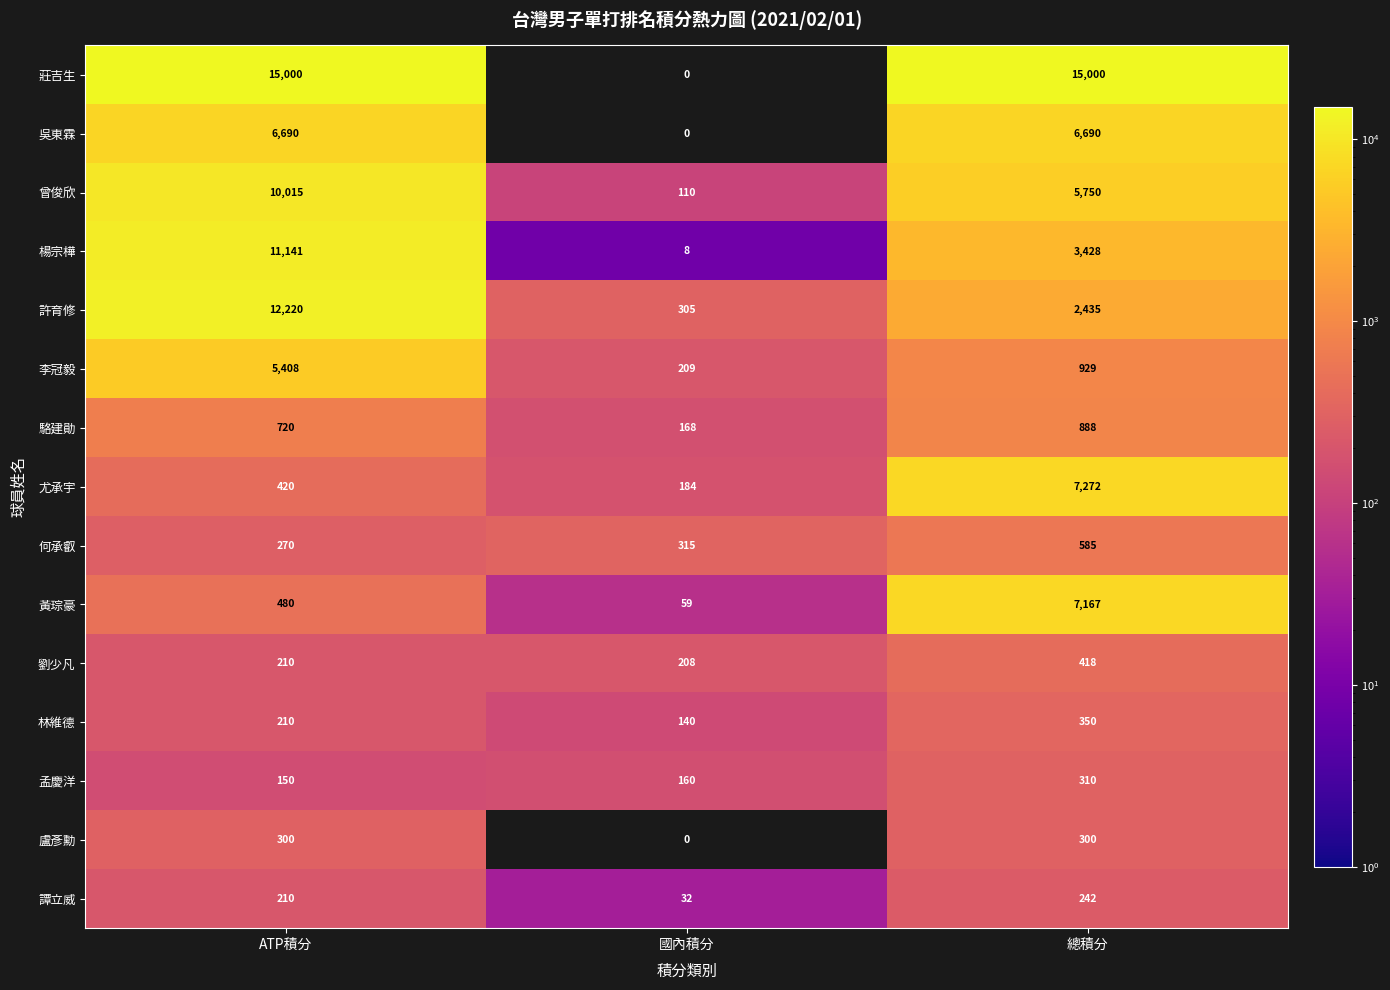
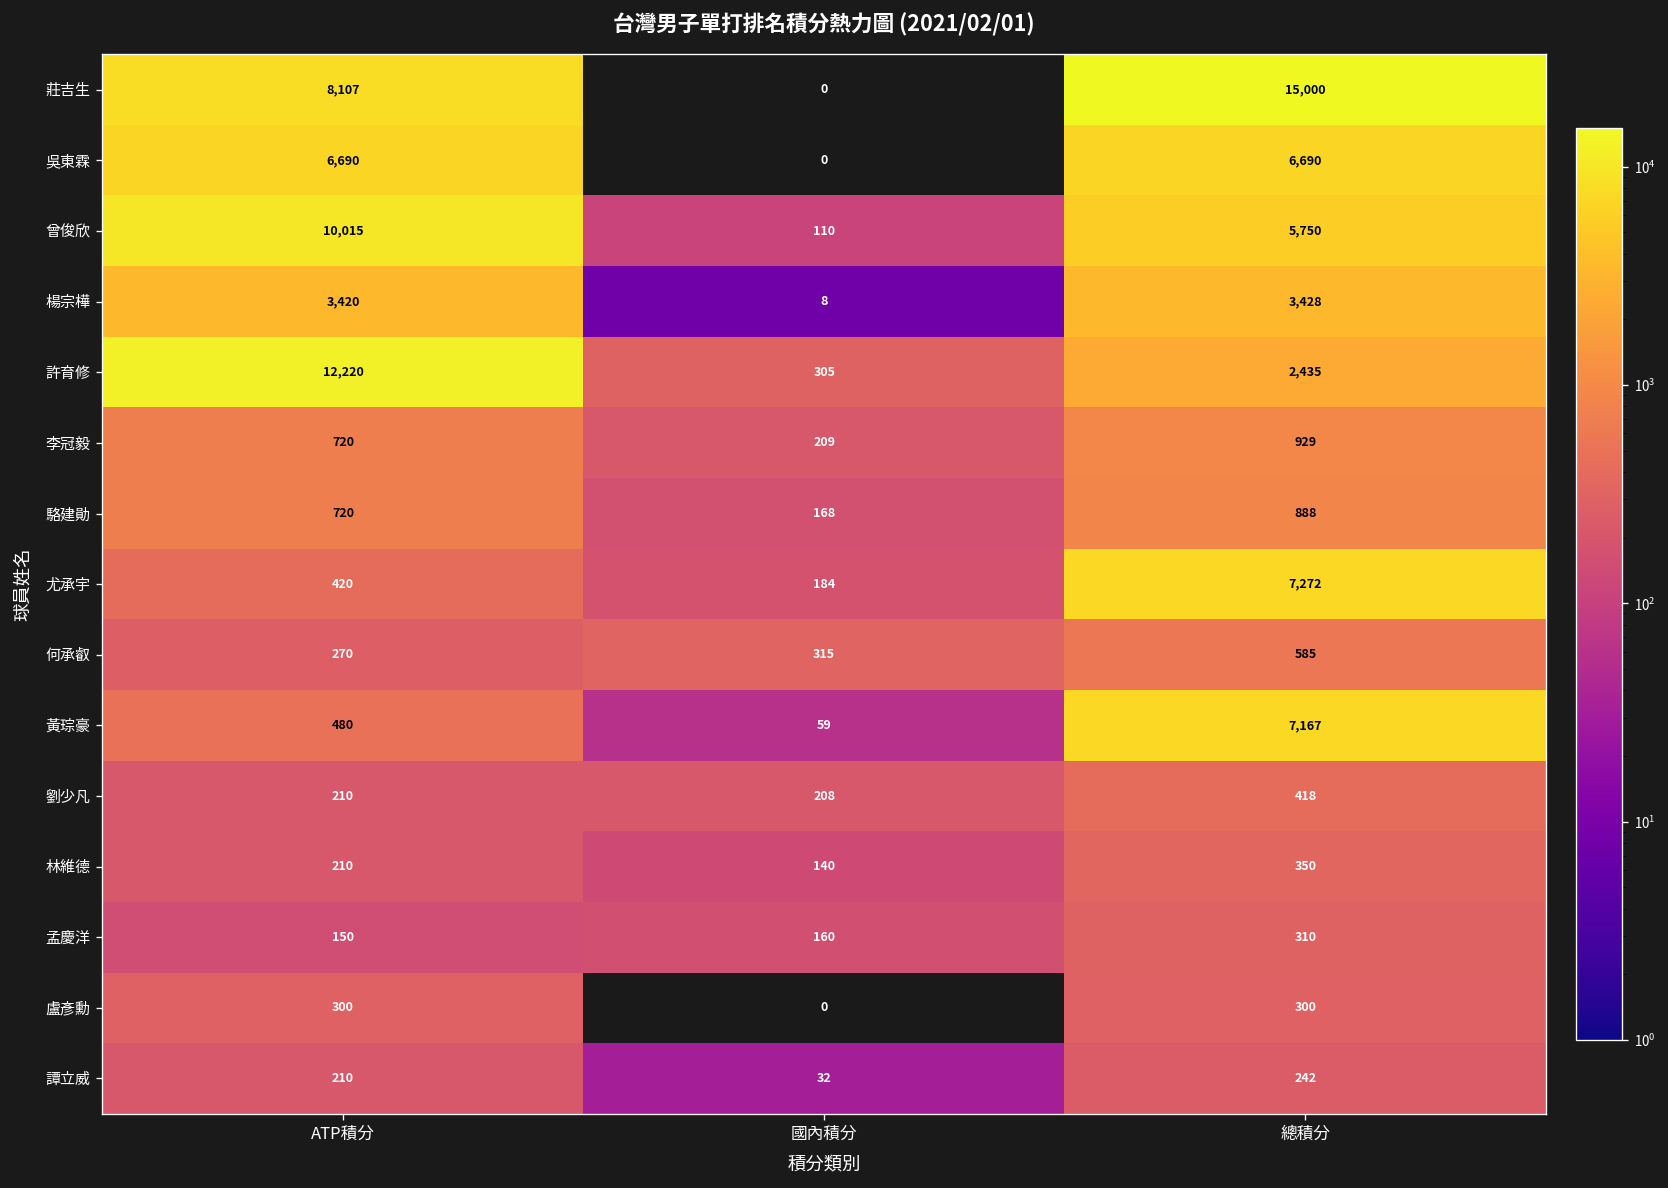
  {
    "莊吉生": {
-     "ATP積分": "15,000",
+     "ATP積分": "8,107",
      "國內積分": "0",
      "總積分": "15,000"
    },
    "吳東霖": {
      "ATP積分": "6,690",
      "國內積分": "0",
      "總積分": "6,690"
    },
    "曾俊欣": {
      "ATP積分": "10,015",
      "國內積分": "110",
      "總積分": "5,750"
    },
    "楊宗樺": {
-     "ATP積分": "11,141",
+     "ATP積分": "3,420",
      "國內積分": "8",
      "總積分": "3,428"
    },
    "許育修": {
      "ATP積分": "12,220",
      "國內積分": "305",
      "總積分": "2,435"
    },
    "李冠毅": {
-     "ATP積分": "5,408",
+     "ATP積分": "720",
      "國內積分": "209",
      "總積分": "929"
    },
    "駱建勛": {
      "ATP積分": "720",
      "國內積分": "168",
      "總積分": "888"
    },
    "尤承宇": {
      "ATP積分": "420",
      "國內積分": "184",
      "總積分": "7,272"
    },
    "何承叡": {
      "ATP積分": "270",
      "國內積分": "315",
      "總積分": "585"
    },
    "黃琮豪": {
      "ATP積分": "480",
      "國內積分": "59",
      "總積分": "7,167"
    },
    "劉少凡": {
      "ATP積分": "210",
      "國內積分": "208",
      "總積分": "418"
    },
    "林維德": {
      "ATP積分": "210",
      "國內積分": "140",
      "總積分": "350"
    },
    "孟慶洋": {
      "ATP積分": "150",
      "國內積分": "160",
      "總積分": "310"
    },
    "盧彥勳": {
      "ATP積分": "300",
      "國內積分": "0",
      "總積分": "300"
    },
    "譚立威": {
      "ATP積分": "210",
      "國內積分": "32",
      "總積分": "242"
    }
  }
